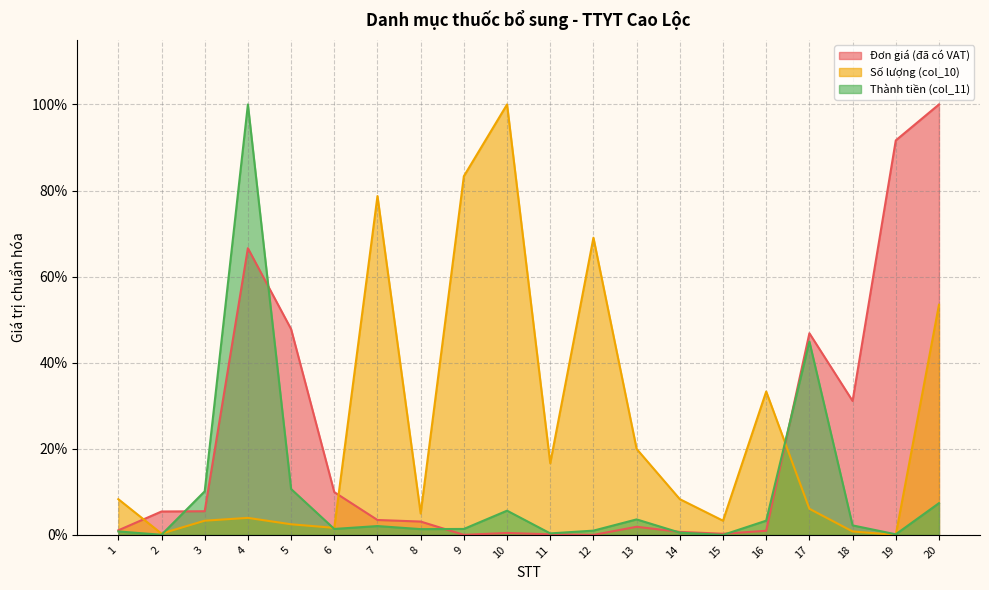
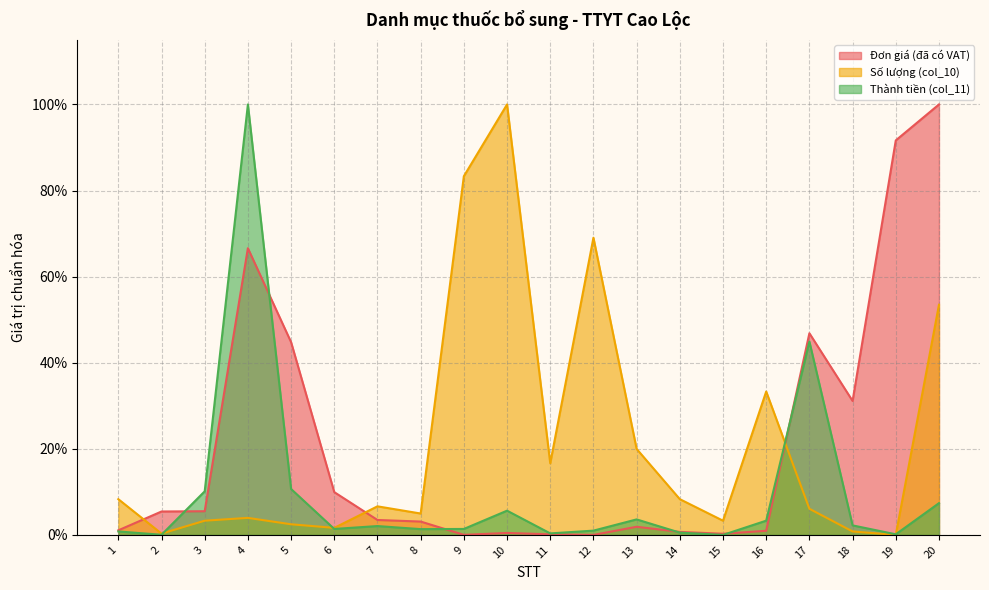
  {
    "Đơn giá (đã có VAT)": {
      "2": "5%",
      "3": "5%",
      "4": "67%",
-     "5": "48%",
+     "5": "45%",
      "6": "10%",
      "7": "3%",
      "8": "3%",
      "9": "0%",
      "10": "0%",
      "12": "0%",
      "13": "2%",
      "16": "1%",
      "17": "47%",
      "18": "31%",
      "19": "92%",
      "20": "100%"
    },
    "Số lượng (col_10)": {
      "1": "8%",
      "3": "3%",
      "4": "4%",
      "5": "2%",
-     "7": "79%",
+     "7": "7%",
      "8": "5%",
      "9": "83%",
      "10": "100%",
      "11": "17%",
      "12": "69%",
      "13": "20%",
      "14": "8%",
      "15": "3%",
      "16": "33%",
      "17": "6%",
      "18": "1%",
      "20": "53%"
    },
    "Thành tiền (col_11)": {
      "3": "10%",
      "4": "100%",
      "5": "11%",
      "7": "2%",
      "8": "1%",
      "9": "1%",
      "10": "6%",
      "12": "1%",
      "13": "4%",
      "16": "3%",
      "17": "45%",
      "18": "2%",
      "20": "7%"
    }
  }
